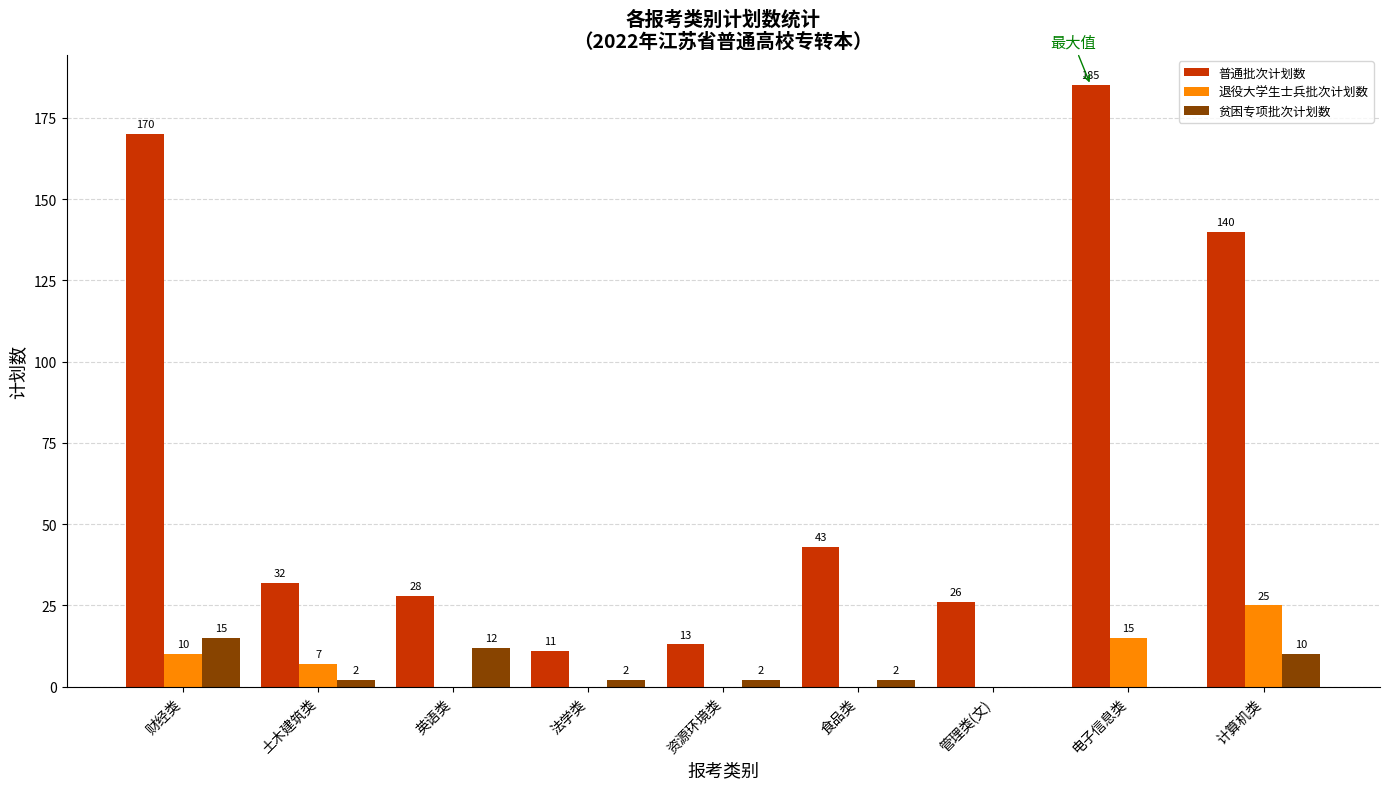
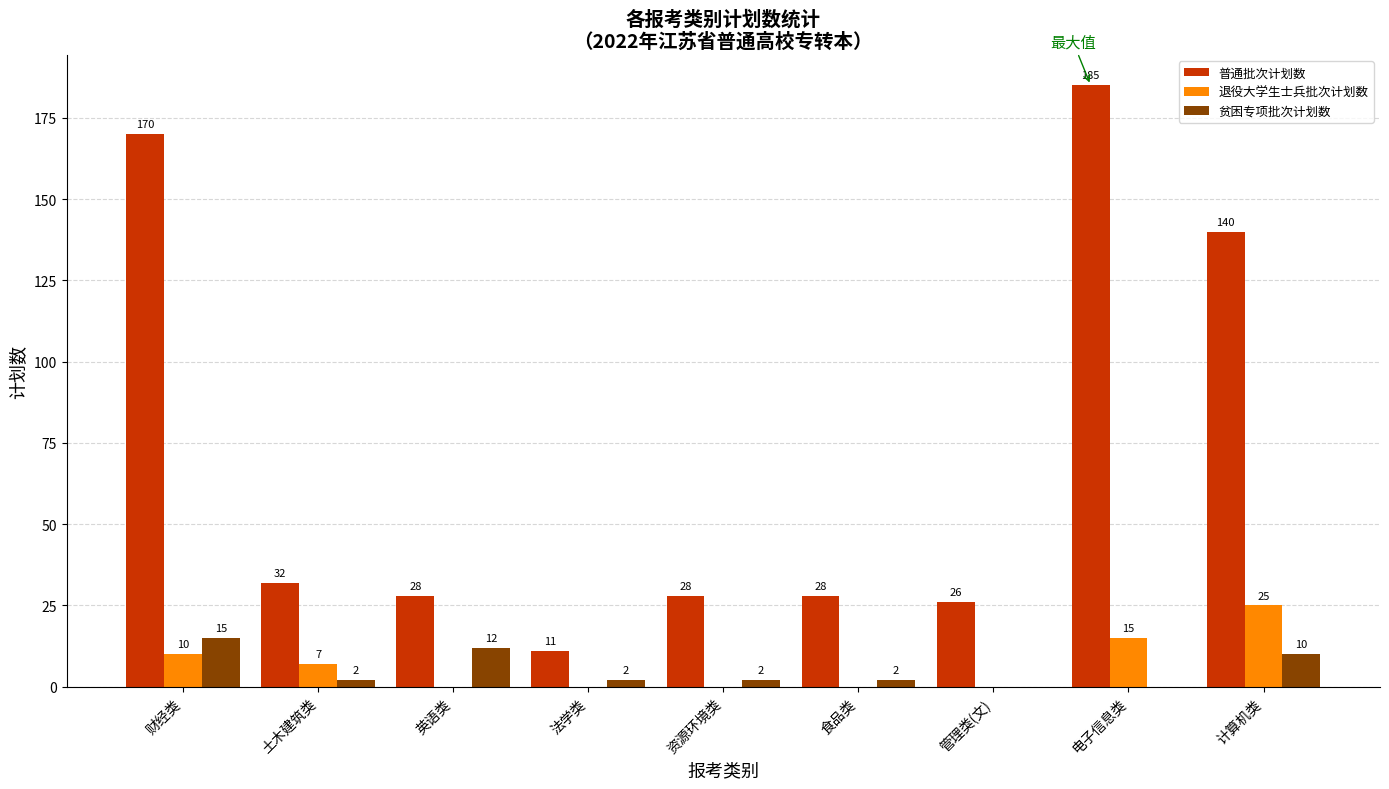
  {
    "普通批次计划数": {
      "财经类": 170,
      "土木建筑类": 32,
      "英语类": 28,
      "法学类": 11,
-     "资源环境类": 13,
-     "食品类": 43,
+     "资源环境类": 28,
+     "食品类": 28,
      "管理类(文)": 26,
      "计算机类": 140
    },
    "退役大学生士兵批次计划数": {
      "财经类": 10,
      "土木建筑类": 7,
      "电子信息类": 15,
      "计算机类": 25
    },
    "贫困专项批次计划数": {
      "财经类": 15,
      "土木建筑类": 2,
      "英语类": 12,
      "法学类": 2,
      "资源环境类": 2,
      "食品类": 2,
      "计算机类": 10
    }
  }
